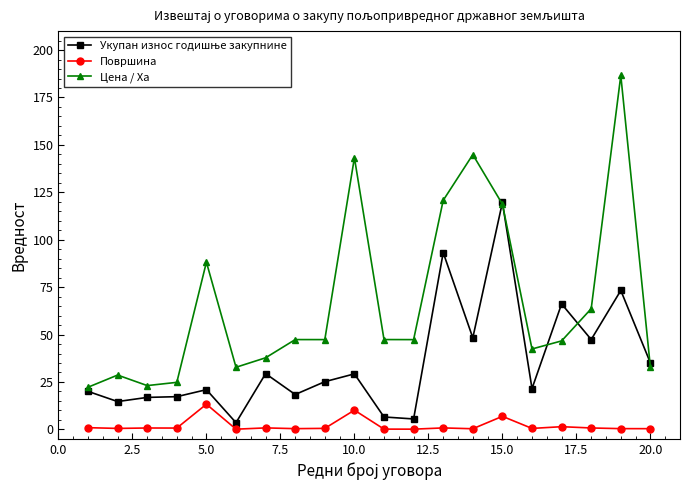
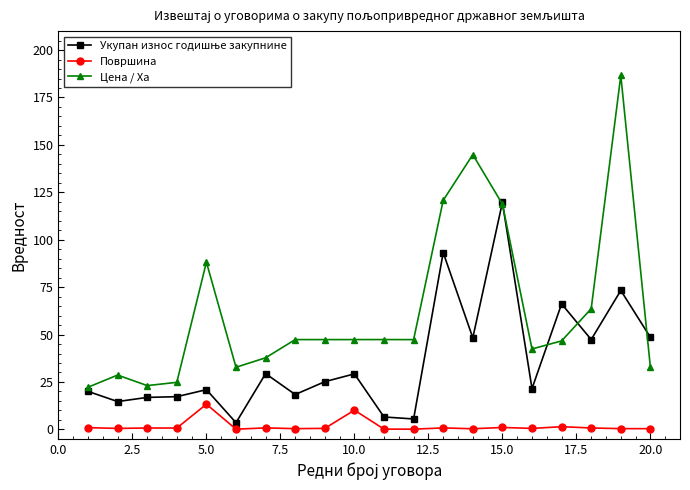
  {
    "Укупан износ годишње закупнине": {
      "5.0": 21,
      "10.0": 29,
-     "20.0": 35
+     "20.0": 49
    },
    "Површина": {
      "5.0": 13,
      "10.0": 10,
-     "15.0": 7,
+     "15.0": 1,
      "20.0": 0
    },
    "Цена / Ха": {
      "5.0": 88,
-     "10.0": 143,
+     "10.0": 47,
      "20.0": 33
    }
  }
